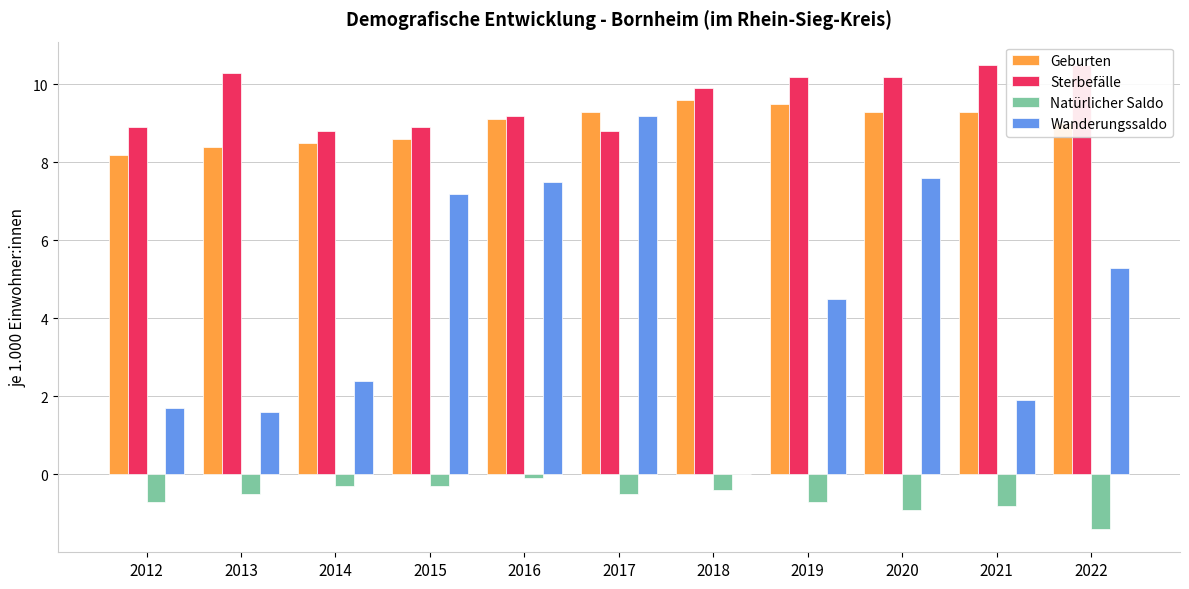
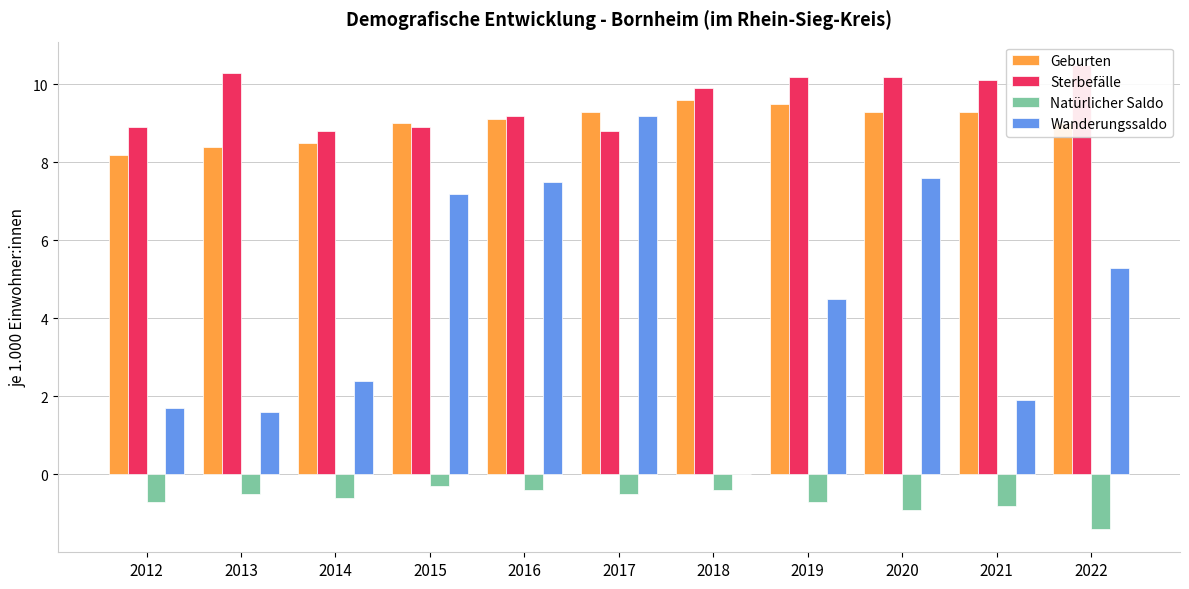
  {
    "Geburten": {
      "2012": 8.2,
      "2013": 8.4,
      "2014": 8.5,
-     "2015": 8.6,
+     "2015": 9.0,
      "2016": 9.1,
      "2017": 9.3,
      "2018": 9.6,
      "2019": 9.5,
      "2020": 9.3,
      "2021": 9.3
    },
    "Sterbefälle": {
      "2012": 8.9,
      "2013": 10.3,
      "2014": 8.8,
      "2015": 8.9,
      "2016": 9.2,
      "2017": 8.8,
      "2018": 9.9,
      "2019": 10.2,
      "2020": 10.2,
-     "2021": 10.5
+     "2021": 10.1
    },
    "Natürlicher Saldo": {
      "2012": -0.7,
      "2013": -0.5,
-     "2014": -0.3,
+     "2014": -0.6,
      "2015": -0.3,
-     "2016": -0.1,
+     "2016": -0.4,
      "2017": -0.5,
      "2018": -0.4,
      "2019": -0.7,
      "2020": -0.9,
      "2021": -0.8,
      "2022": -1.4
    },
    "Wanderungssaldo": {
      "2012": 1.7,
      "2013": 1.6,
      "2014": 2.4,
      "2015": 7.2,
      "2016": 7.5,
      "2017": 9.2,
      "2018": 0.0,
      "2019": 4.5,
      "2020": 7.6,
      "2021": 1.9,
      "2022": 5.3
    }
  }
